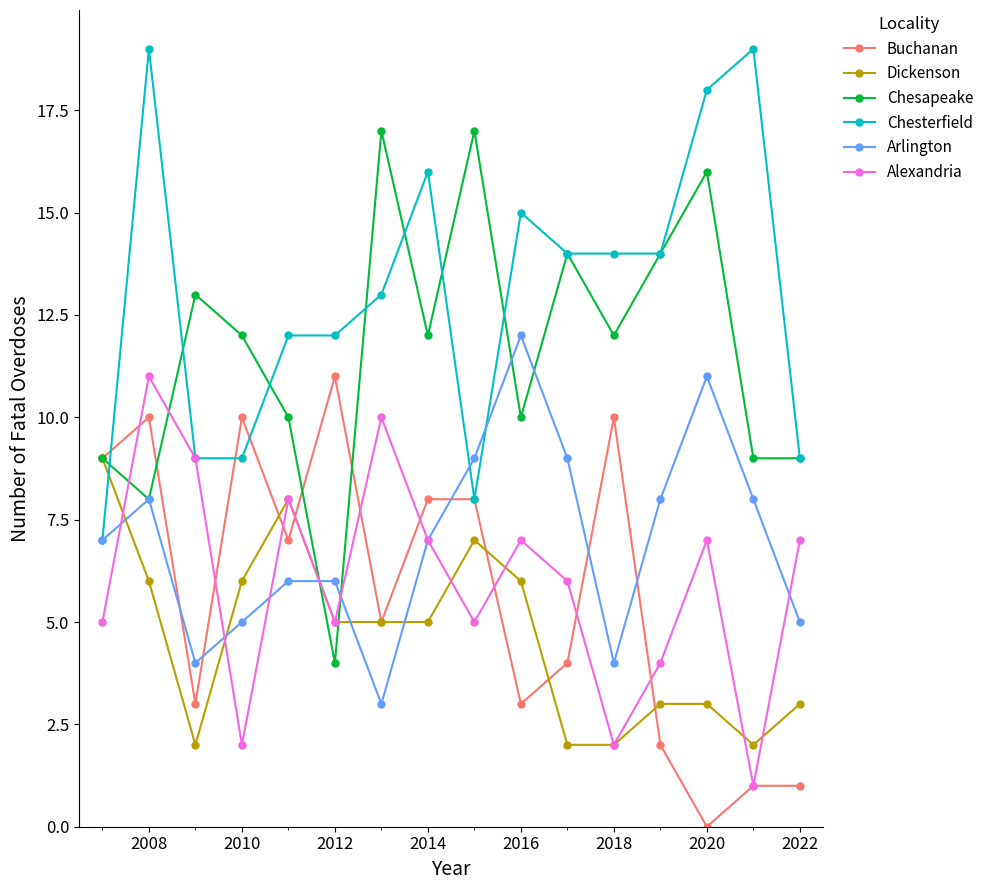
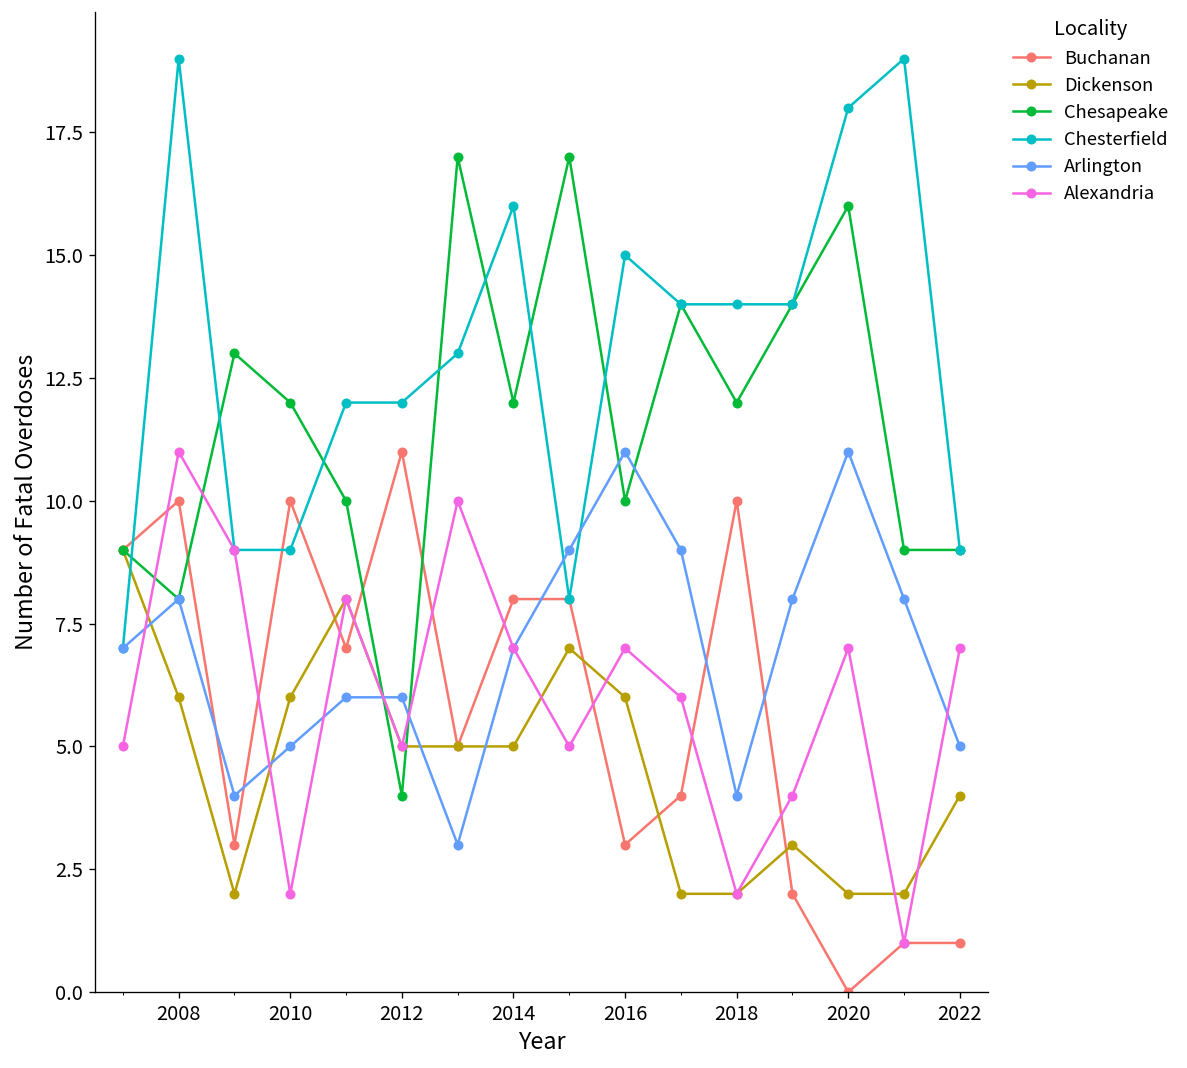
  {
    "Buchanan": {
      "2008": 10,
      "2010": 10,
      "2012": 11,
      "2014": 8,
      "2016": 3,
      "2018": 10,
      "2020": 0,
      "2022": 1
    },
    "Dickenson": {
      "2008": 6,
      "2010": 6,
      "2014": 5,
      "2016": 6,
-     "2020": 3,
-     "2022": 3
+     "2020": 2,
+     "2022": 4
    },
    "Chesapeake": {
      "2010": 12,
      "2012": 4,
      "2014": 12,
      "2016": 10,
      "2018": 12,
      "2020": 16
    },
    "Chesterfield": {
      "2008": 19,
      "2010": 9,
      "2012": 12,
      "2014": 16,
      "2016": 15,
      "2018": 14,
      "2020": 18
    },
    "Arlington": {
      "2010": 5,
      "2012": 6,
-     "2016": 12,
+     "2016": 11,
      "2018": 4,
      "2020": 11,
      "2022": 5
    },
    "Alexandria": {
      "2008": 11,
      "2010": 2,
      "2016": 7,
      "2020": 7,
      "2022": 7
    }
  }
